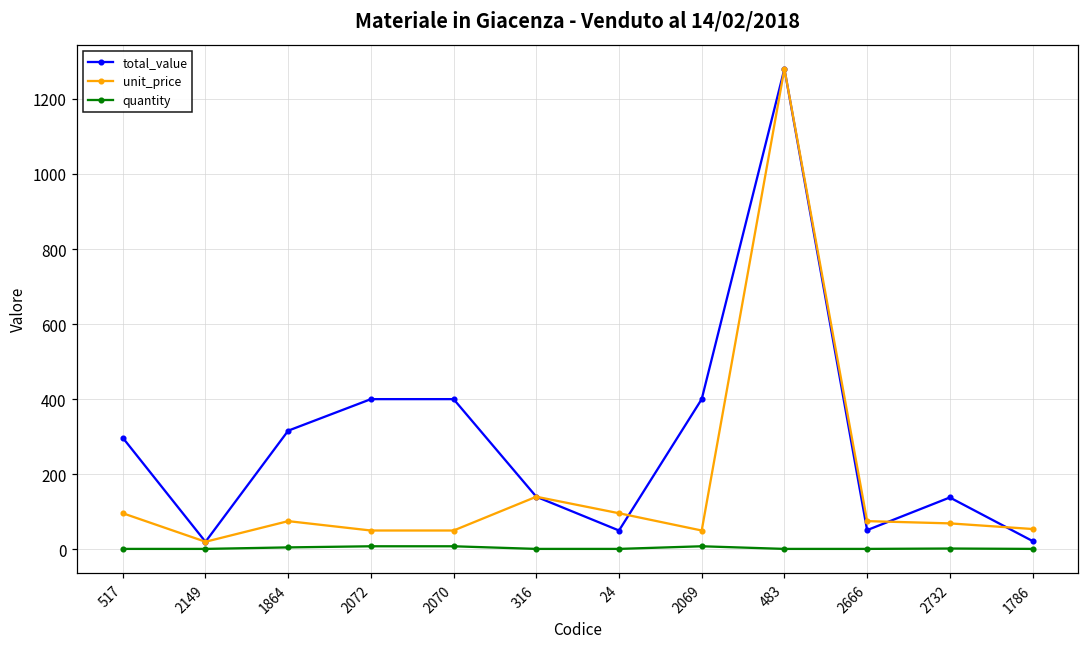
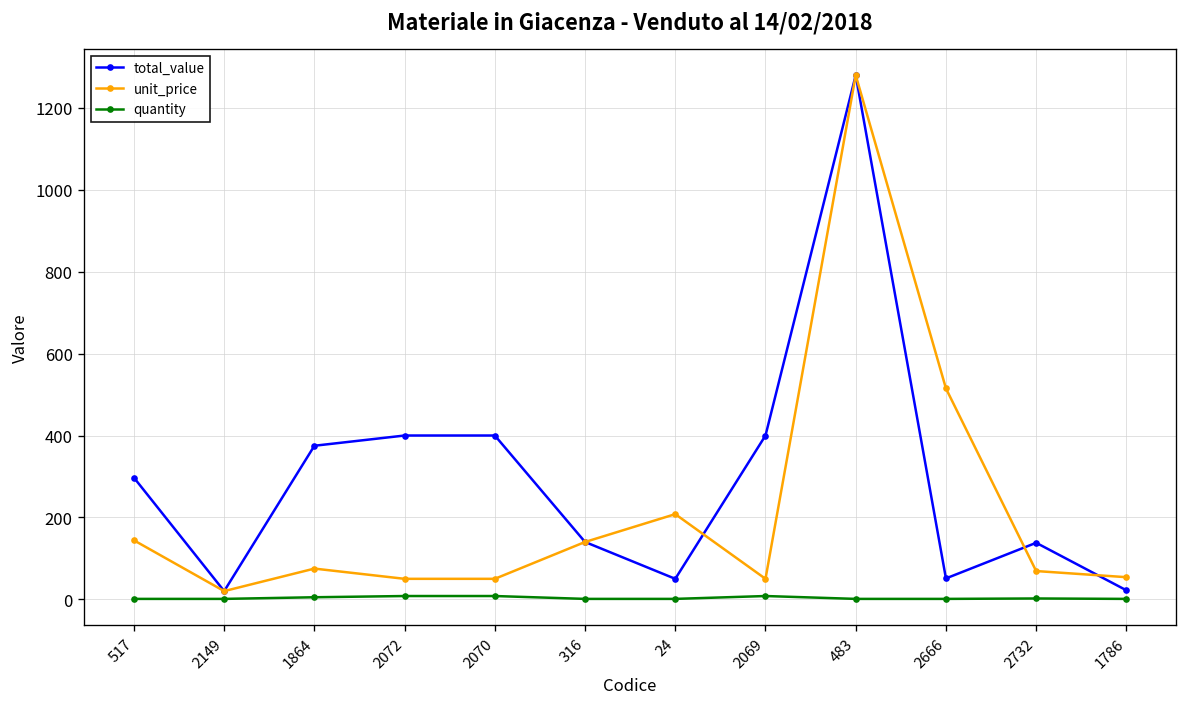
  {
    "total_value": {
      "517": 300,
-     "1864": 320,
+     "1864": 380,
      "2072": 400,
      "2070": 400,
      "24": 50,
      "2069": 400,
      "2666": 50,
      "2732": 140,
      "1786": 20
    },
    "unit_price": {
-     "517": 100,
+     "517": 140,
      "1864": 80,
      "2072": 50,
      "2070": 50,
-     "24": 100,
+     "24": 210,
      "2069": 50,
-     "2666": 80,
+     "2666": 520,
      "2732": 70,
      "1786": 50
    },
    "quantity": {
      "517": 0,
      "2149": 0,
      "1864": 10,
      "2072": 10,
      "2070": 10,
      "316": 0,
      "24": 0,
      "2069": 10,
      "483": 0,
      "2666": 0,
      "2732": 0,
      "1786": 0
    }
  }
